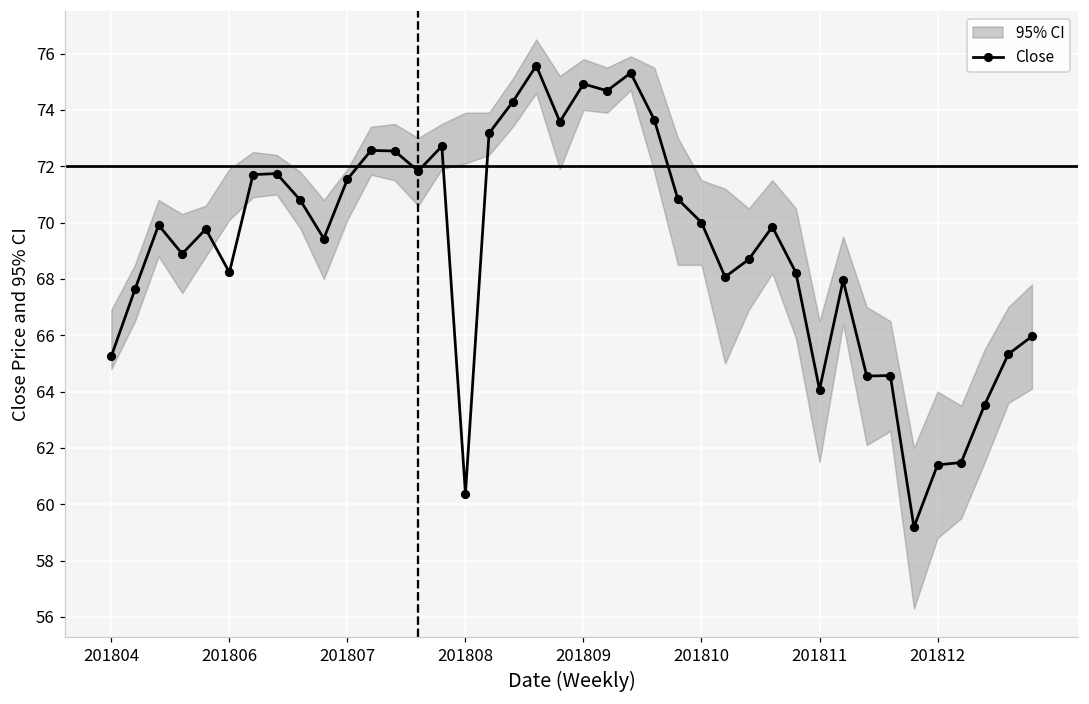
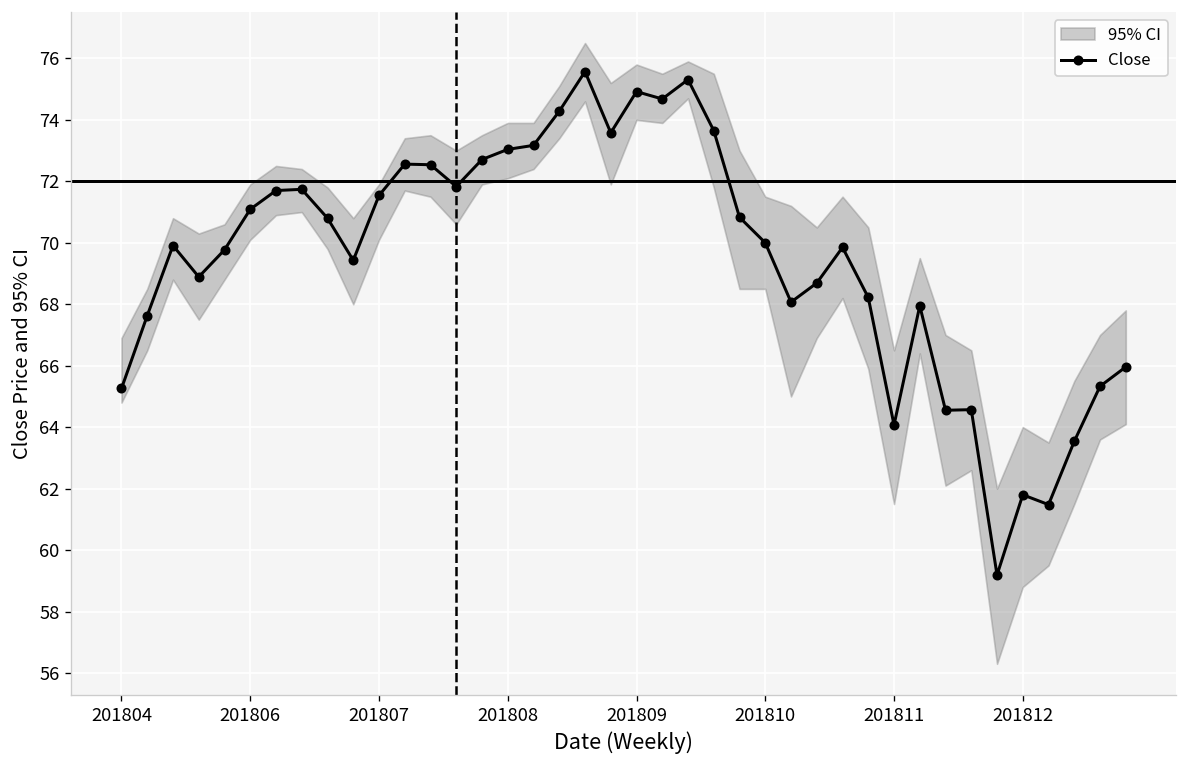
  {
    "Close": {
      "201804": 65.3,
-     "201806": 68.2,
+     "201806": 71.1,
      "201807": 71.5,
-     "201808": 60.4,
+     "201808": 73.0,
      "201809": 74.9,
      "201810": 70.0,
      "201811": 64.1,
-     "201812": 61.4
+     "201812": 61.8
    }
  }
